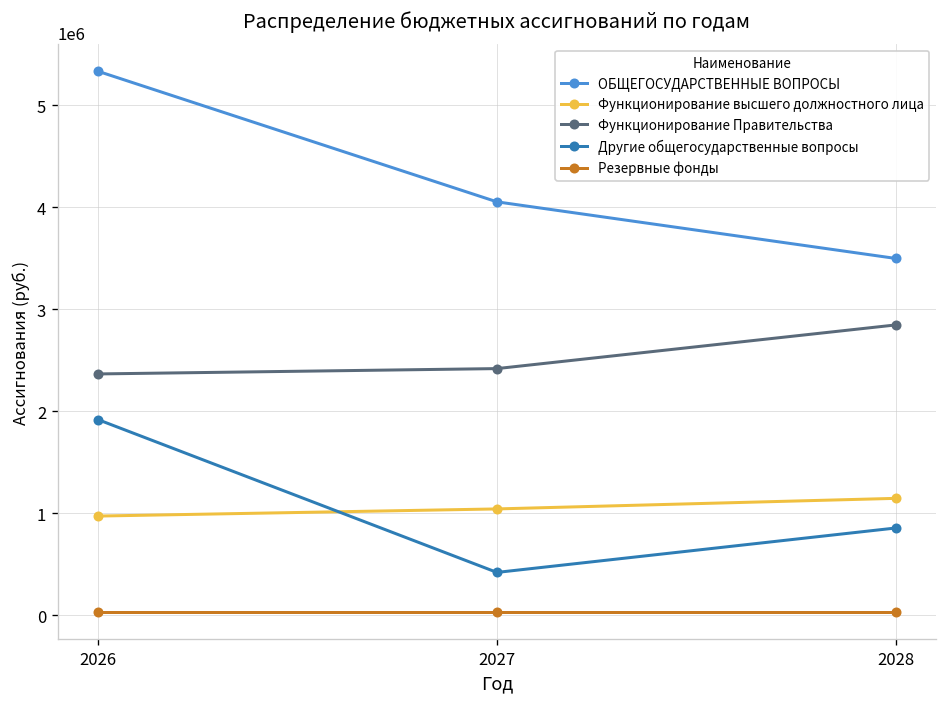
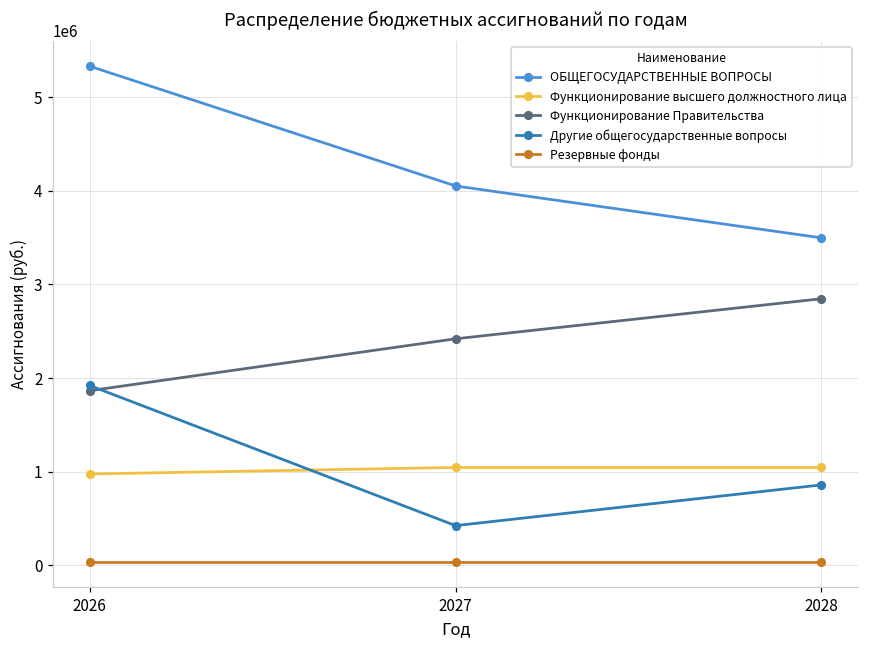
  {
    "Функционирование высшего должностного лица": {
      "2026": 1000000,
      "2027": 1000000,
-     "2028": 1100000
+     "2028": 1000000
    },
    "Функционирование Правительства": {
-     "2026": 2400000,
+     "2026": 1900000,
      "2027": 2400000,
      "2028": 2800000
    },
    "Резервные фонды": {
      "2026": 0,
      "2027": 0,
      "2028": 0
    }
  }
